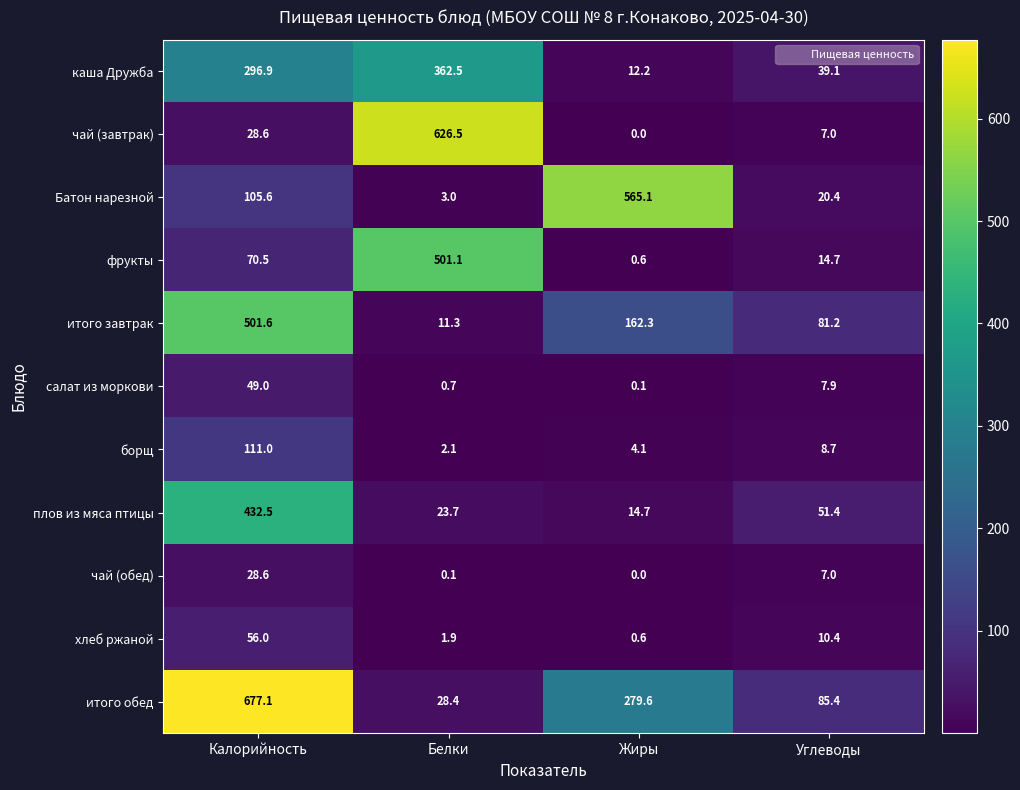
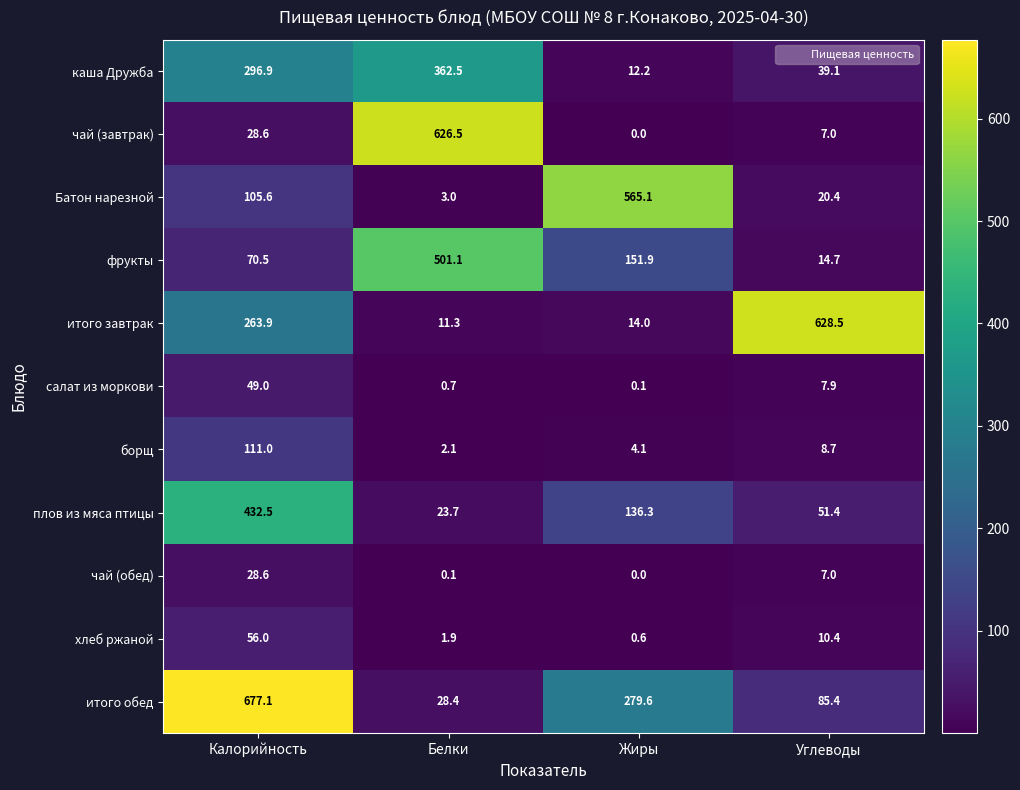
  {
    "каша Дружба": {
      "Калорийность": 296.9,
      "Белки": 362.5,
      "Жиры": 12.2,
      "Углеводы": 39.1
    },
    "чай (завтрак)": {
      "Калорийность": 28.6,
      "Белки": 626.5,
      "Жиры": 0.0,
      "Углеводы": 7.0
    },
    "Батон нарезной": {
      "Калорийность": 105.6,
      "Белки": 3.0,
      "Жиры": 565.1,
      "Углеводы": 20.4
    },
    "фрукты": {
      "Калорийность": 70.5,
      "Белки": 501.1,
-     "Жиры": 0.6,
+     "Жиры": 151.9,
      "Углеводы": 14.7
    },
    "итого завтрак": {
-     "Калорийность": 501.6,
+     "Калорийность": 263.9,
      "Белки": 11.3,
-     "Жиры": 162.3,
-     "Углеводы": 81.2
+     "Жиры": 14.0,
+     "Углеводы": 628.5
    },
    "салат из моркови": {
      "Калорийность": 49.0,
      "Белки": 0.7,
      "Жиры": 0.1,
      "Углеводы": 7.9
    },
    "борщ": {
      "Калорийность": 111.0,
      "Белки": 2.1,
      "Жиры": 4.1,
      "Углеводы": 8.7
    },
    "плов из мяса птицы": {
      "Калорийность": 432.5,
      "Белки": 23.7,
-     "Жиры": 14.7,
+     "Жиры": 136.3,
      "Углеводы": 51.4
    },
    "чай (обед)": {
      "Калорийность": 28.6,
      "Белки": 0.1,
      "Жиры": 0.0,
      "Углеводы": 7.0
    },
    "хлеб ржаной": {
      "Калорийность": 56.0,
      "Белки": 1.9,
      "Жиры": 0.6,
      "Углеводы": 10.4
    },
    "итого обед": {
      "Калорийность": 677.1,
      "Белки": 28.4,
      "Жиры": 279.6,
      "Углеводы": 85.4
    }
  }
